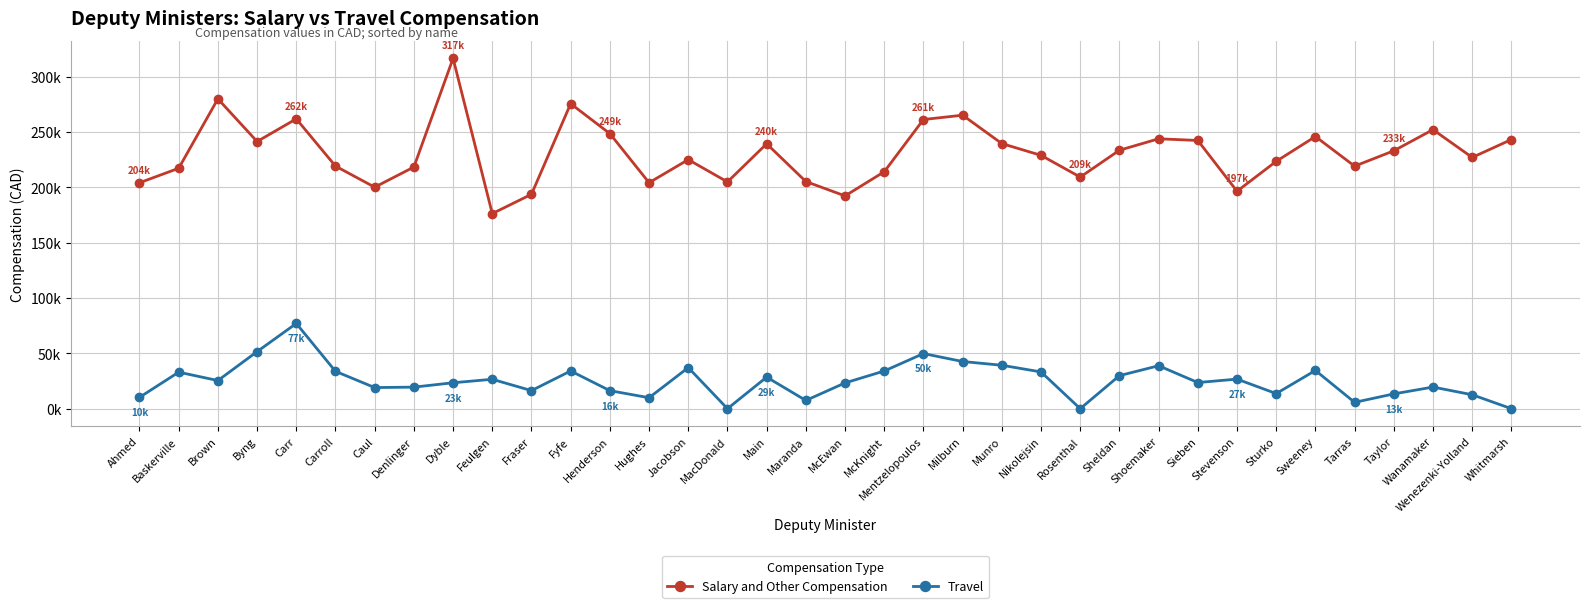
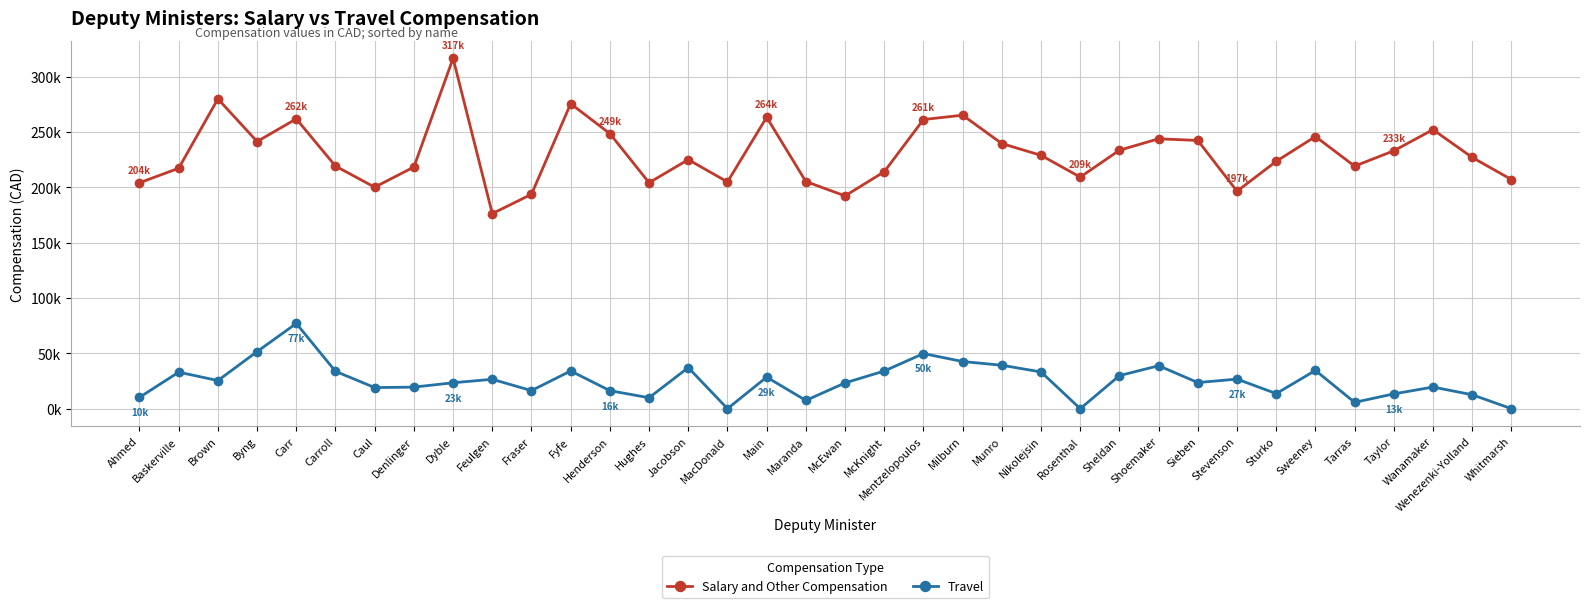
  {
    "Salary and Other Compensation": {
      "Ahmed": "204k",
      "Carr": "262k",
      "Dyble": "317k",
      "Henderson": "249k",
-     "Main": "240k",
+     "Main": "264k",
      "Mentzelopoulos": "261k",
      "Rosenthal": "209k",
      "Stevenson": "197k",
      "Taylor": "233k",
-     "Whitmarsh": "243000"
+     "Whitmarsh": "207000"
    },
    "Travel": {
      "Ahmed": "10k",
      "Carr": "77k",
      "Dyble": "23k",
      "Henderson": "16k",
      "Main": "29k",
      "Mentzelopoulos": "50k",
      "Stevenson": "27k",
      "Taylor": "13k"
    }
  }
